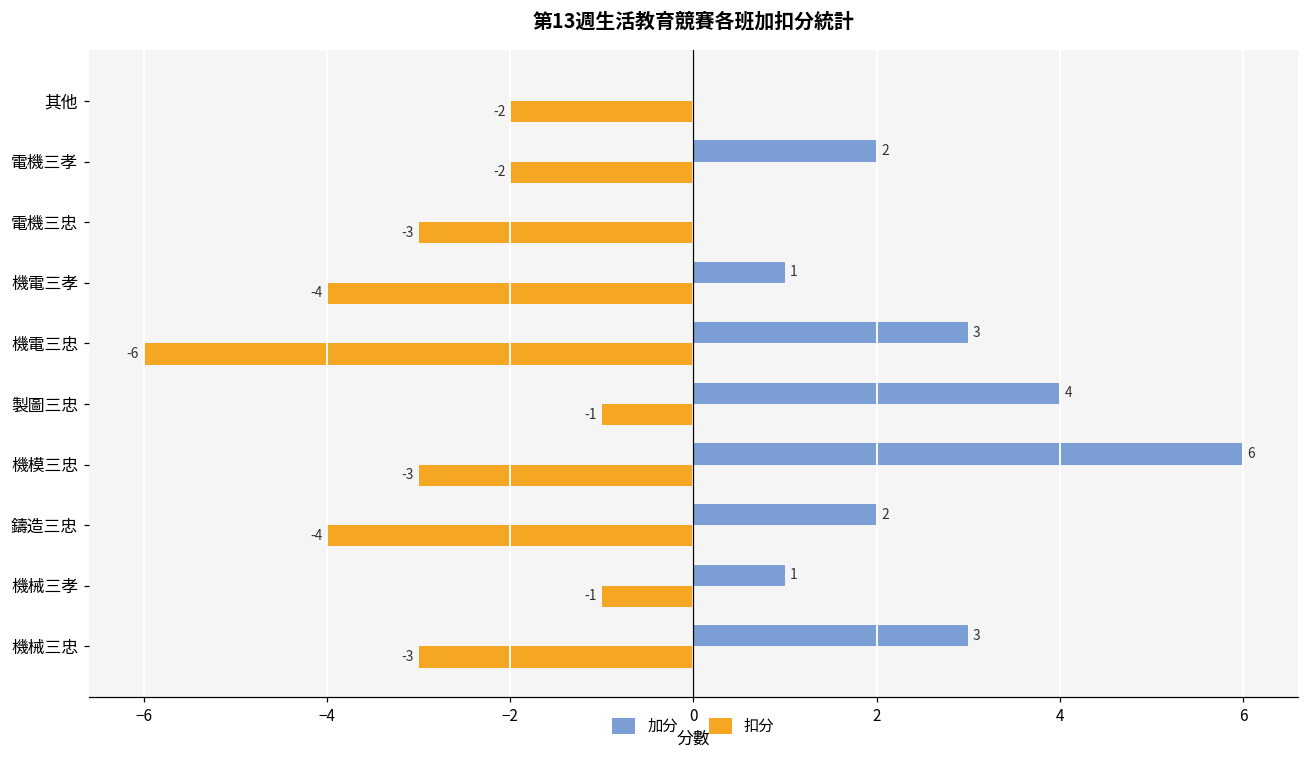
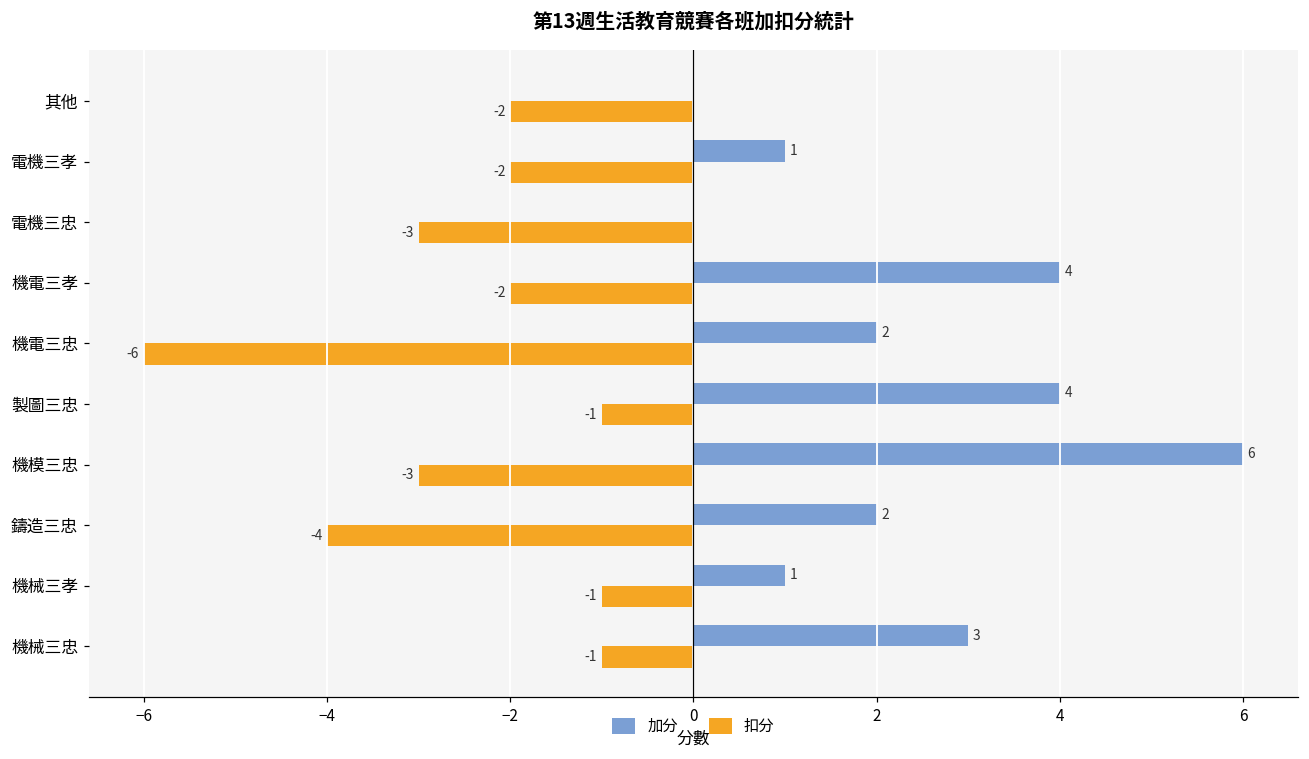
  {
    "加分": {
-     "電機三孝": 2,
-     "機電三孝": 1,
-     "機電三忠": 3,
+     "電機三孝": 1,
+     "機電三孝": 4,
+     "機電三忠": 2,
      "製圖三忠": 4,
      "機模三忠": 6,
      "鑄造三忠": 2,
      "機械三孝": 1,
      "機械三忠": 3
    },
    "扣分": {
      "其他": -2,
      "電機三孝": -2,
      "電機三忠": -3,
-     "機電三孝": -4,
+     "機電三孝": -2,
      "機電三忠": -6,
      "製圖三忠": -1,
      "機模三忠": -3,
      "鑄造三忠": -4,
      "機械三孝": -1,
-     "機械三忠": -3
+     "機械三忠": -1
    }
  }
